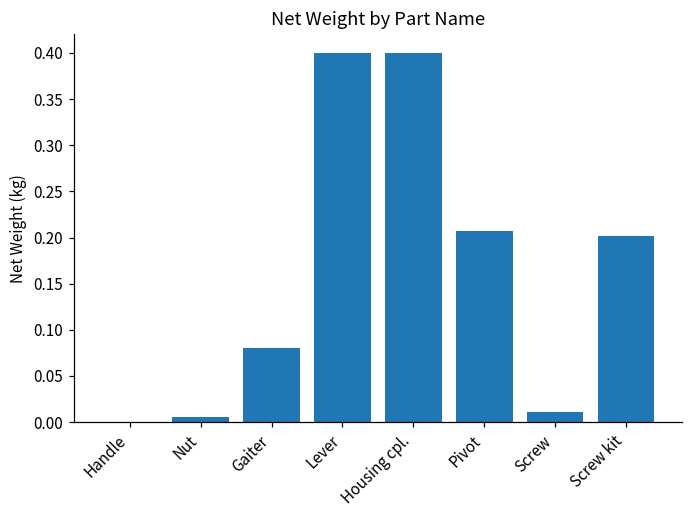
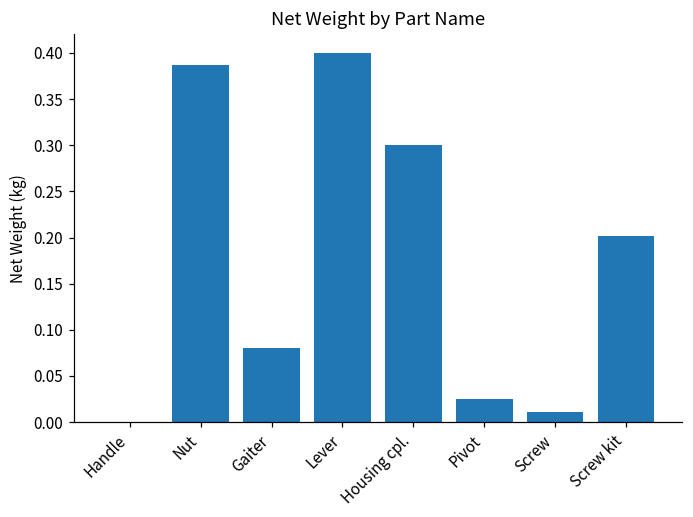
  {
    "Handle": 0.00,
-   "Nut": 0.01,
+   "Nut": 0.39,
    "Gaiter": 0.08,
    "Lever": 0.40,
-   "Housing cpl.": 0.4,
-   "Pivot": 0.21,
+   "Housing cpl.": 0.3,
+   "Pivot": 0.03,
    "Screw": 0.01,
    "Screw kit": 0.20
  }
